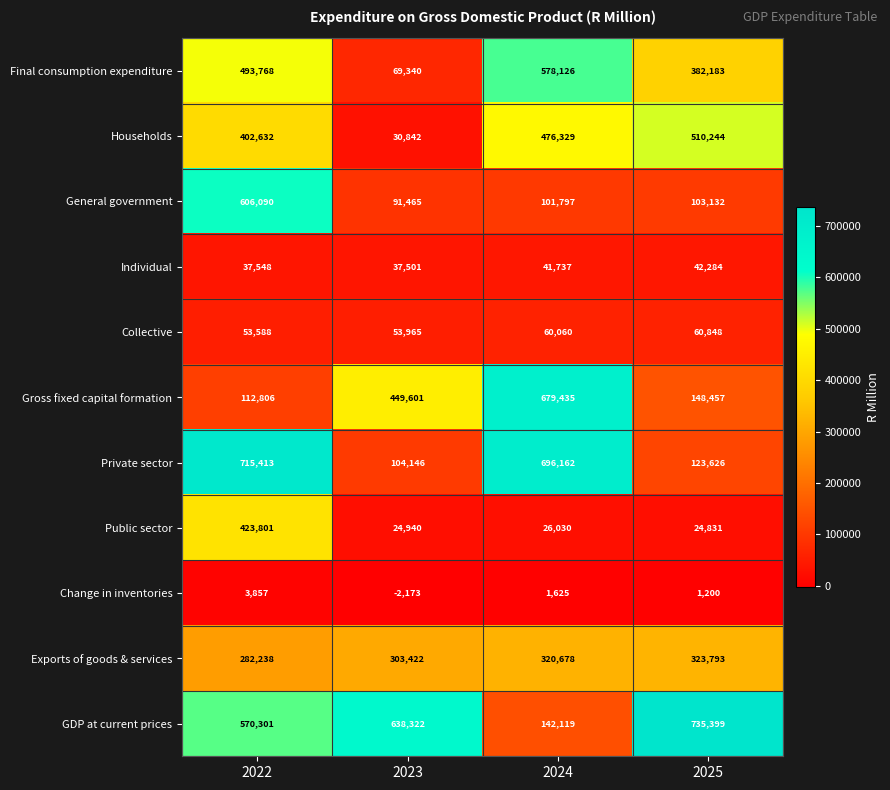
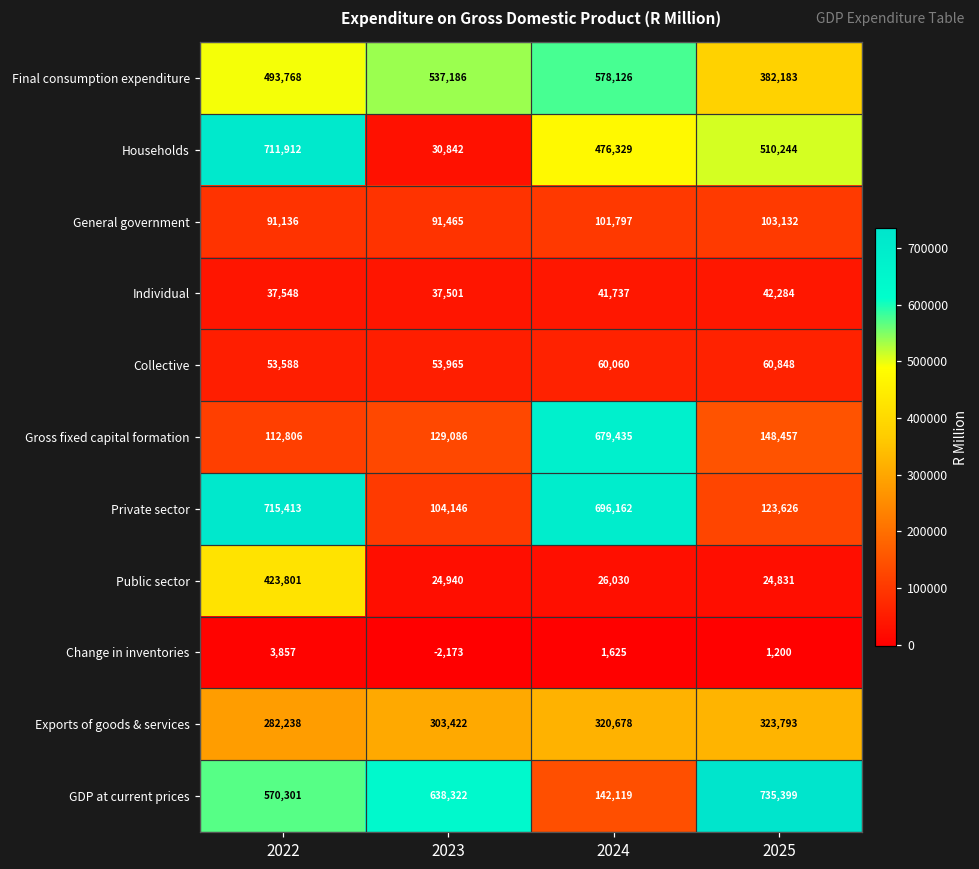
  {
    "Final consumption expenditure": {
      "2022": "493,768",
-     "2023": "69,340",
+     "2023": "537,186",
      "2024": "578,126",
      "2025": "382,183"
    },
    "Households": {
-     "2022": "402,632",
+     "2022": "711,912",
      "2023": "30,842",
      "2024": "476,329",
      "2025": "510,244"
    },
    "General government": {
-     "2022": "606,090",
+     "2022": "91,136",
      "2023": "91,465",
      "2024": "101,797",
      "2025": "103,132"
    },
    "Individual": {
      "2022": "37,548",
      "2023": "37,501",
      "2024": "41,737",
      "2025": "42,284"
    },
    "Collective": {
      "2022": "53,588",
      "2023": "53,965",
      "2024": "60,060",
      "2025": "60,848"
    },
    "Gross fixed capital formation": {
      "2022": "112,806",
-     "2023": "449,601",
+     "2023": "129,086",
      "2024": "679,435",
      "2025": "148,457"
    },
    "Private sector": {
      "2022": "715,413",
      "2023": "104,146",
      "2024": "696,162",
      "2025": "123,626"
    },
    "Public sector": {
      "2022": "423,801",
      "2023": "24,940",
      "2024": "26,030",
      "2025": "24,831"
    },
    "Change in inventories": {
      "2022": "3,857",
      "2023": "-2,173",
      "2024": "1,625",
      "2025": "1,200"
    },
    "Exports of goods & services": {
      "2022": "282,238",
      "2023": "303,422",
      "2024": "320,678",
      "2025": "323,793"
    },
    "GDP at current prices": {
      "2022": "570,301",
      "2023": "638,322",
      "2024": "142,119",
      "2025": "735,399"
    }
  }
